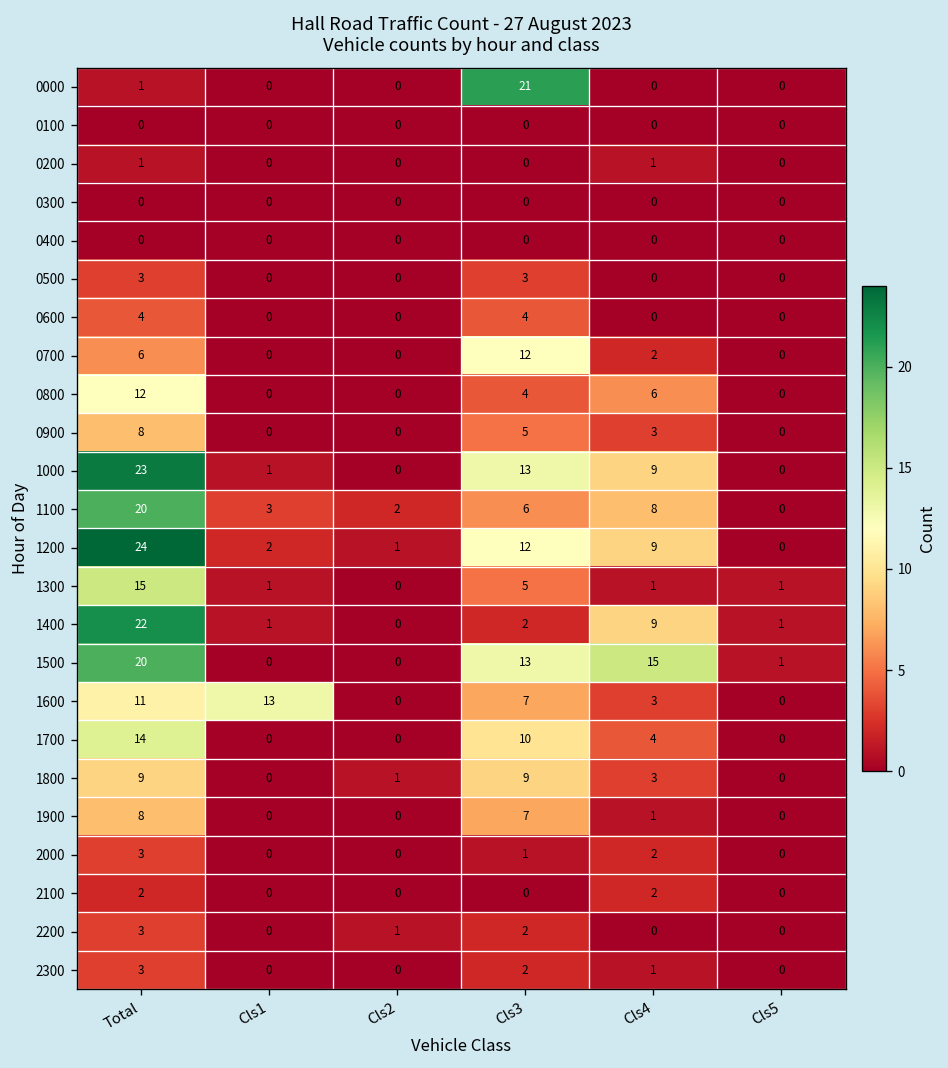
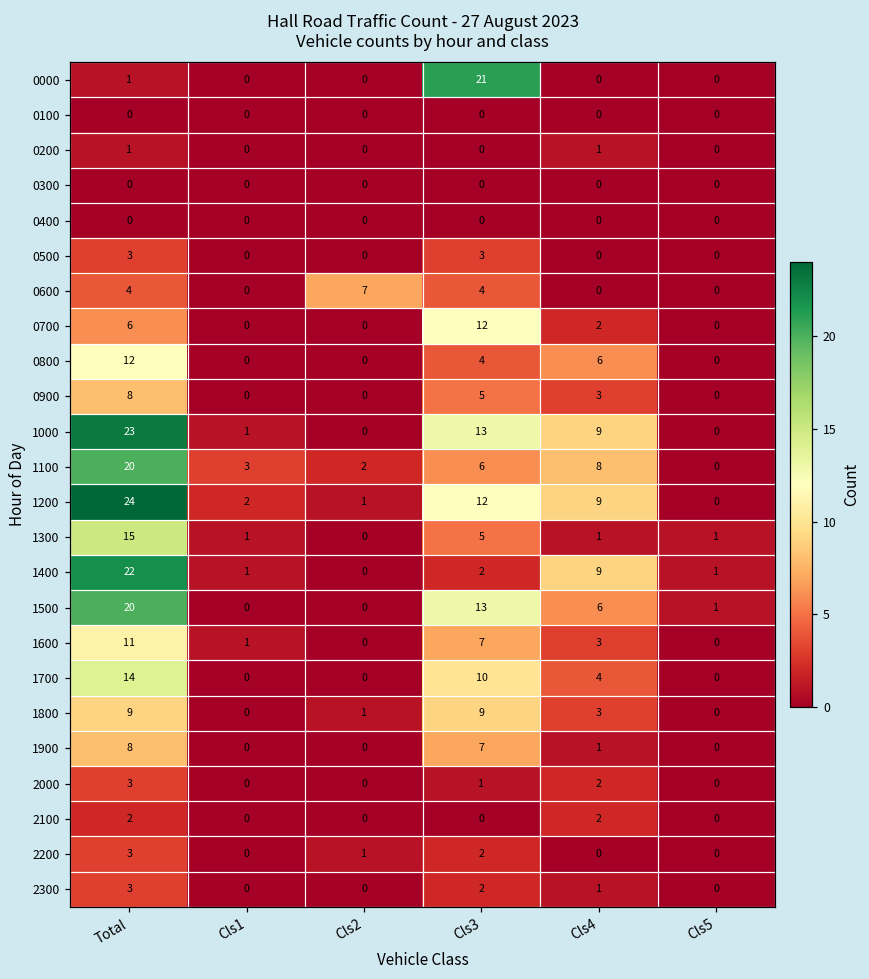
  {
    "0000": {
      "Total": 1,
      "Cls1": 0,
      "Cls2": 0,
      "Cls3": 21,
      "Cls4": 0,
      "Cls5": 0
    },
    "0100": {
      "Total": 0,
      "Cls1": 0,
      "Cls2": 0,
      "Cls3": 0,
      "Cls4": 0,
      "Cls5": 0
    },
    "0200": {
      "Total": 1,
      "Cls1": 0,
      "Cls2": 0,
      "Cls3": 0,
      "Cls4": 1,
      "Cls5": 0
    },
    "0300": {
      "Total": 0,
      "Cls1": 0,
      "Cls2": 0,
      "Cls3": 0,
      "Cls4": 0,
      "Cls5": 0
    },
    "0400": {
      "Total": 0,
      "Cls1": 0,
      "Cls2": 0,
      "Cls3": 0,
      "Cls4": 0,
      "Cls5": 0
    },
    "0500": {
      "Total": 3,
      "Cls1": 0,
      "Cls2": 0,
      "Cls3": 3,
      "Cls4": 0,
      "Cls5": 0
    },
    "0600": {
      "Total": 4,
      "Cls1": 0,
-     "Cls2": 0,
+     "Cls2": 7,
      "Cls3": 4,
      "Cls4": 0,
      "Cls5": 0
    },
    "0700": {
      "Total": 6,
      "Cls1": 0,
      "Cls2": 0,
      "Cls3": 12,
      "Cls4": 2,
      "Cls5": 0
    },
    "0800": {
      "Total": 12,
      "Cls1": 0,
      "Cls2": 0,
      "Cls3": 4,
      "Cls4": 6,
      "Cls5": 0
    },
    "0900": {
      "Total": 8,
      "Cls1": 0,
      "Cls2": 0,
      "Cls3": 5,
      "Cls4": 3,
      "Cls5": 0
    },
    "1000": {
      "Total": 23,
      "Cls1": 1,
      "Cls2": 0,
      "Cls3": 13,
      "Cls4": 9,
      "Cls5": 0
    },
    "1100": {
      "Total": 20,
      "Cls1": 3,
      "Cls2": 2,
      "Cls3": 6,
      "Cls4": 8,
      "Cls5": 0
    },
    "1200": {
      "Total": 24,
      "Cls1": 2,
      "Cls2": 1,
      "Cls3": 12,
      "Cls4": 9,
      "Cls5": 0
    },
    "1300": {
      "Total": 15,
      "Cls1": 1,
      "Cls2": 0,
      "Cls3": 5,
      "Cls4": 1,
      "Cls5": 1
    },
    "1400": {
      "Total": 22,
      "Cls1": 1,
      "Cls2": 0,
      "Cls3": 2,
      "Cls4": 9,
      "Cls5": 1
    },
    "1500": {
      "Total": 20,
      "Cls1": 0,
      "Cls2": 0,
      "Cls3": 13,
-     "Cls4": 15,
+     "Cls4": 6,
      "Cls5": 1
    },
    "1600": {
      "Total": 11,
-     "Cls1": 13,
+     "Cls1": 1,
      "Cls2": 0,
      "Cls3": 7,
      "Cls4": 3,
      "Cls5": 0
    },
    "1700": {
      "Total": 14,
      "Cls1": 0,
      "Cls2": 0,
      "Cls3": 10,
      "Cls4": 4,
      "Cls5": 0
    },
    "1800": {
      "Total": 9,
      "Cls1": 0,
      "Cls2": 1,
      "Cls3": 9,
      "Cls4": 3,
      "Cls5": 0
    },
    "1900": {
      "Total": 8,
      "Cls1": 0,
      "Cls2": 0,
      "Cls3": 7,
      "Cls4": 1,
      "Cls5": 0
    },
    "2000": {
      "Total": 3,
      "Cls1": 0,
      "Cls2": 0,
      "Cls3": 1,
      "Cls4": 2,
      "Cls5": 0
    },
    "2100": {
      "Total": 2,
      "Cls1": 0,
      "Cls2": 0,
      "Cls3": 0,
      "Cls4": 2,
      "Cls5": 0
    },
    "2200": {
      "Total": 3,
      "Cls1": 0,
      "Cls2": 1,
      "Cls3": 2,
      "Cls4": 0,
      "Cls5": 0
    },
    "2300": {
      "Total": 3,
      "Cls1": 0,
      "Cls2": 0,
      "Cls3": 2,
      "Cls4": 1,
      "Cls5": 0
    }
  }
